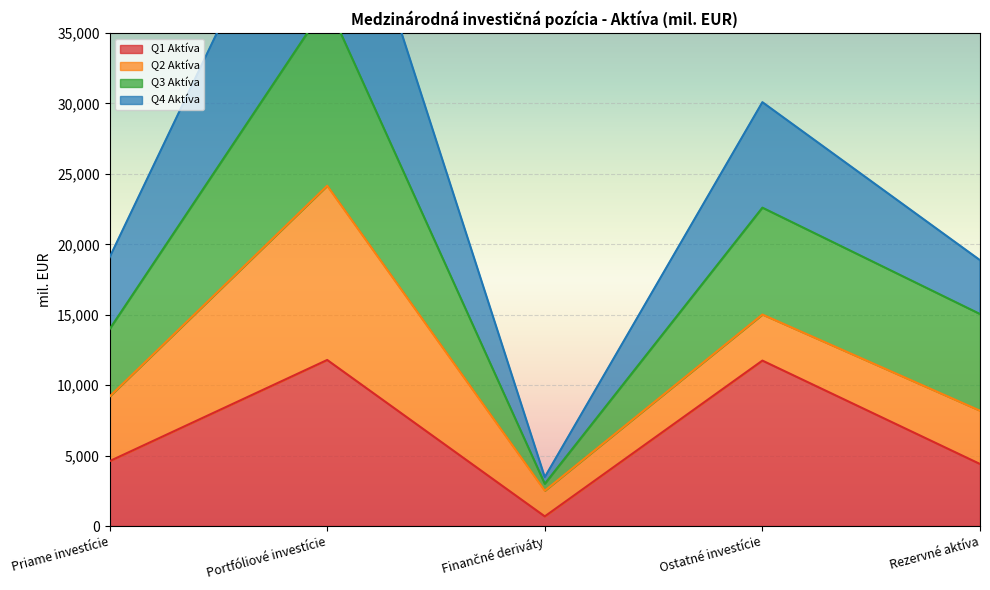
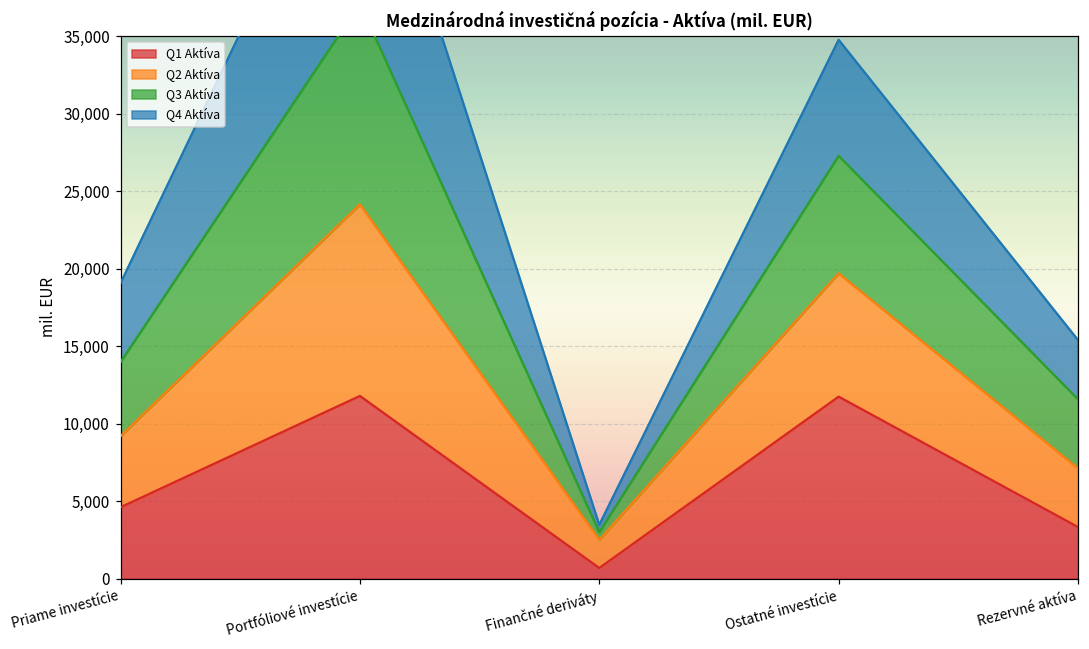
  {
    "Q1 Aktíva": {
      "Priame investície": "4,600",
      "Portfóliové investície": "11,800",
      "Finančné deriváty": "700",
      "Ostatné investície": "11,700",
-     "Rezervné aktíva": "4,400"
+     "Rezervné aktíva": "3,300"
    },
    "Q2 Aktíva": {
      "Priame investície": "4,600",
      "Portfóliové investície": "12,400",
      "Finančné deriváty": "1,800",
-     "Ostatné investície": "3,300",
+     "Ostatné investície": "8,000",
      "Rezervné aktíva": "3,800"
    },
    "Q3 Aktíva": {
      "Priame investície": "4,800",
      "Finančné deriváty": "500",
      "Ostatné investície": "7,600",
-     "Rezervné aktíva": "6,900"
+     "Rezervné aktíva": "4,500"
    },
    "Q4 Aktíva": {
      "Priame investície": "5,100",
      "Finančné deriváty": "500",
      "Ostatné investície": "7,500",
      "Rezervné aktíva": "3,800"
    }
  }
